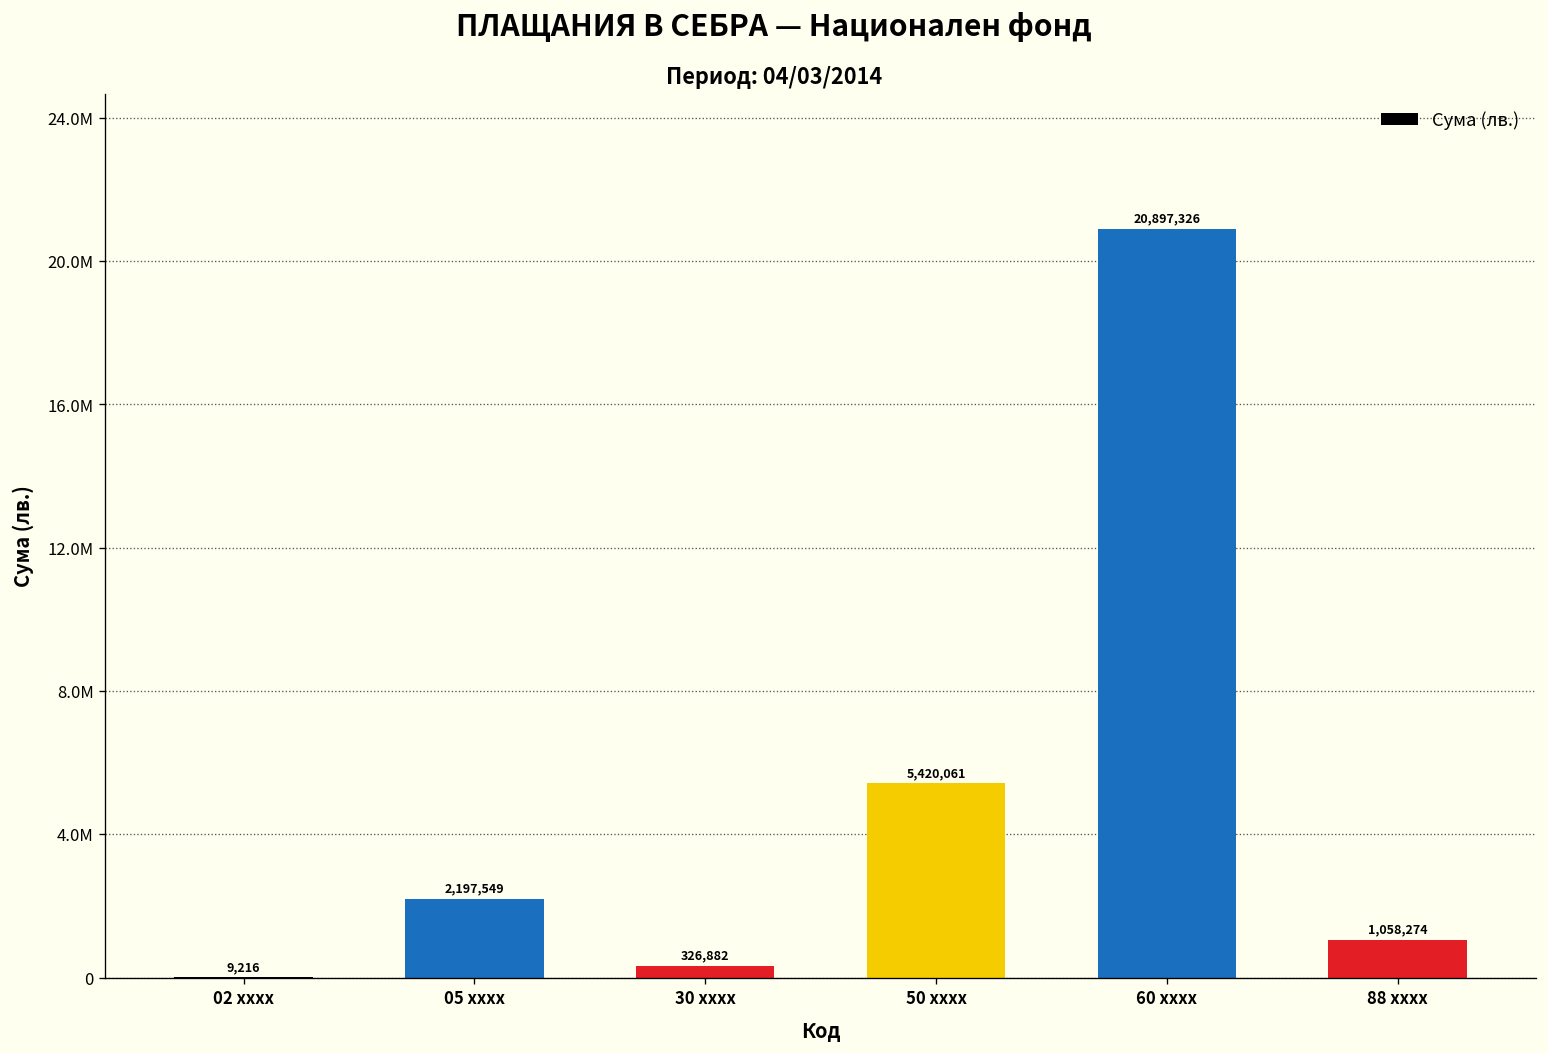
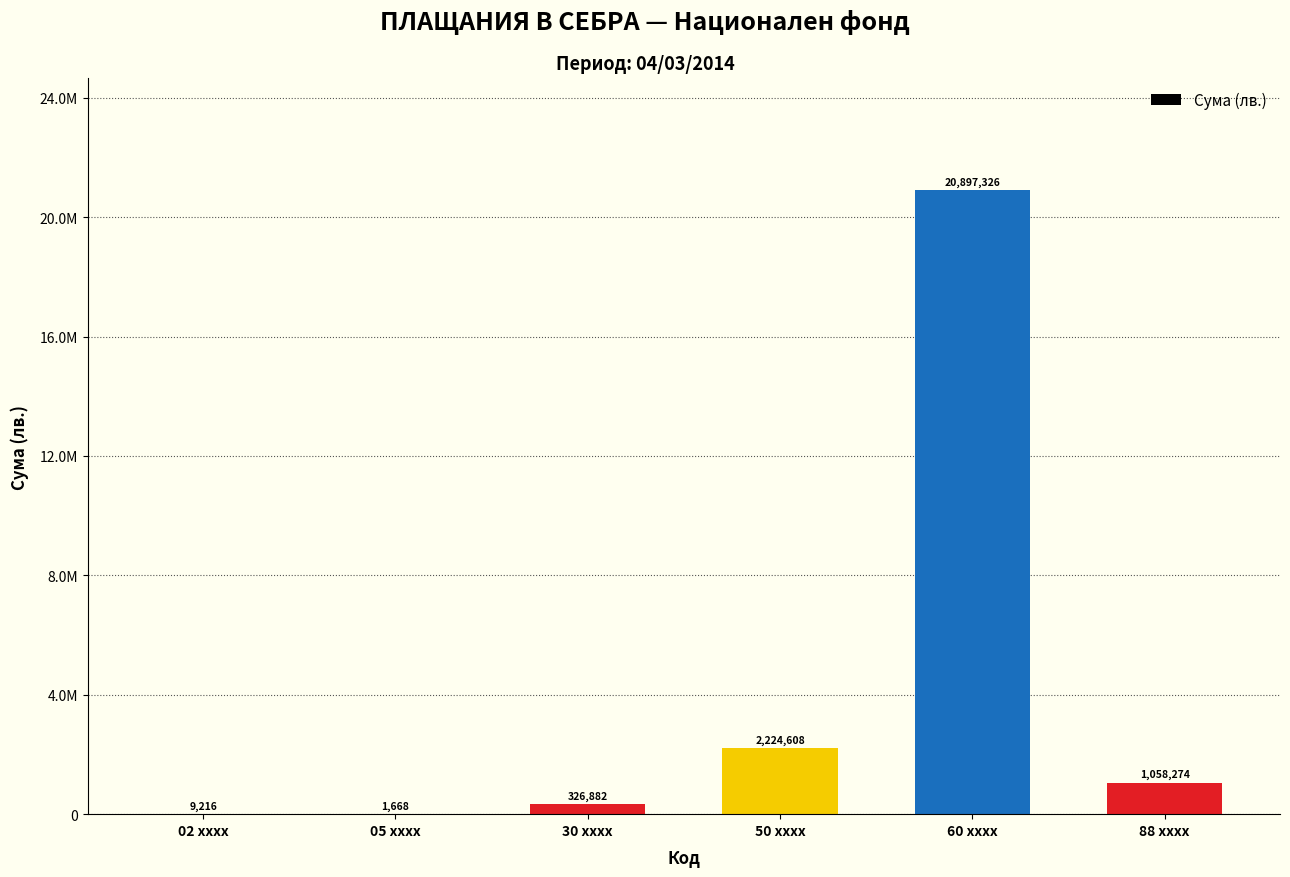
  {
    "02 xxxx": "9,216",
-   "05 xxxx": "2,197,549",
+   "05 xxxx": "1,668",
    "30 xxxx": "326,882",
-   "50 xxxx": "5,420,061",
+   "50 xxxx": "2,224,608",
    "60 xxxx": "20,897,326",
    "88 xxxx": "1,058,274"
  }
